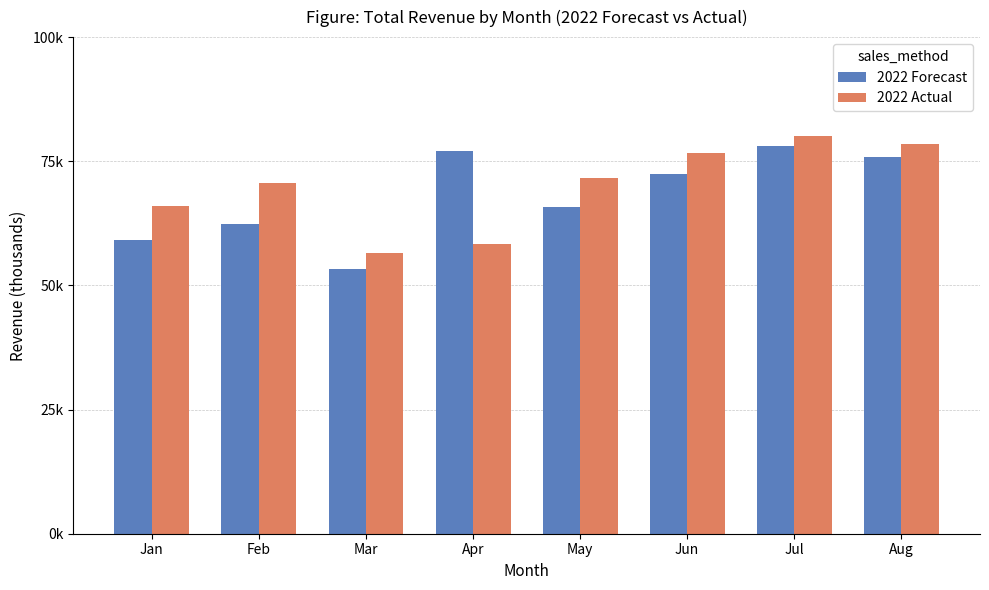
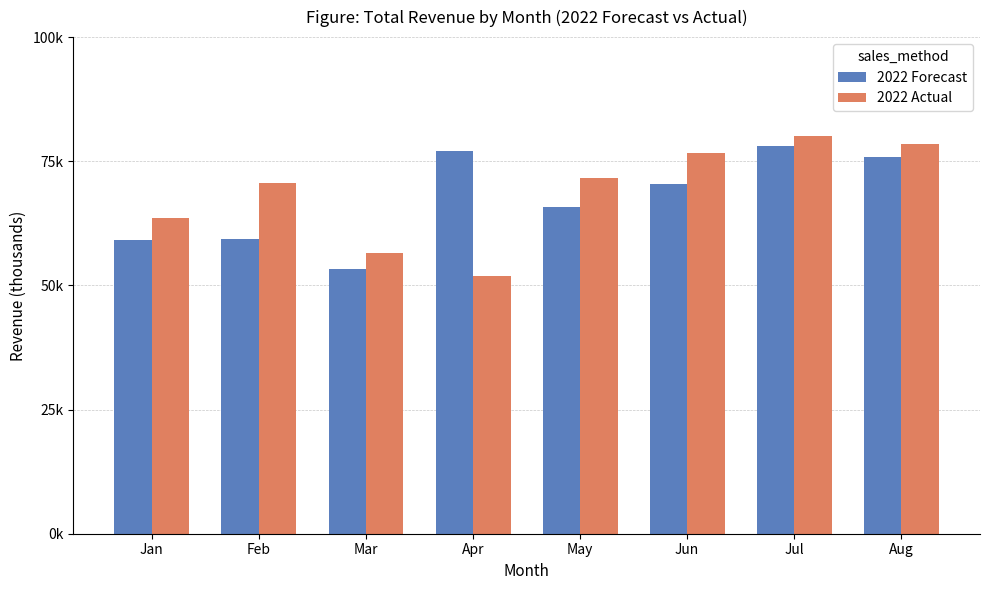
  {
    "2022 Forecast": {
      "Jan": 59000,
-     "Feb": 62000,
+     "Feb": 59000,
      "Mar": 53000,
      "Apr": 77000,
      "May": 66000,
-     "Jun": 72000,
+     "Jun": 70000,
      "Jul": 78000,
      "Aug": 76000
    },
    "2022 Actual": {
-     "Jan": 66000,
+     "Jan": 64000,
      "Feb": 71000,
      "Mar": 56000,
-     "Apr": 58000,
+     "Apr": 52000,
      "May": 72000,
      "Jun": 77000,
      "Jul": 80000,
      "Aug": 78000
    }
  }
